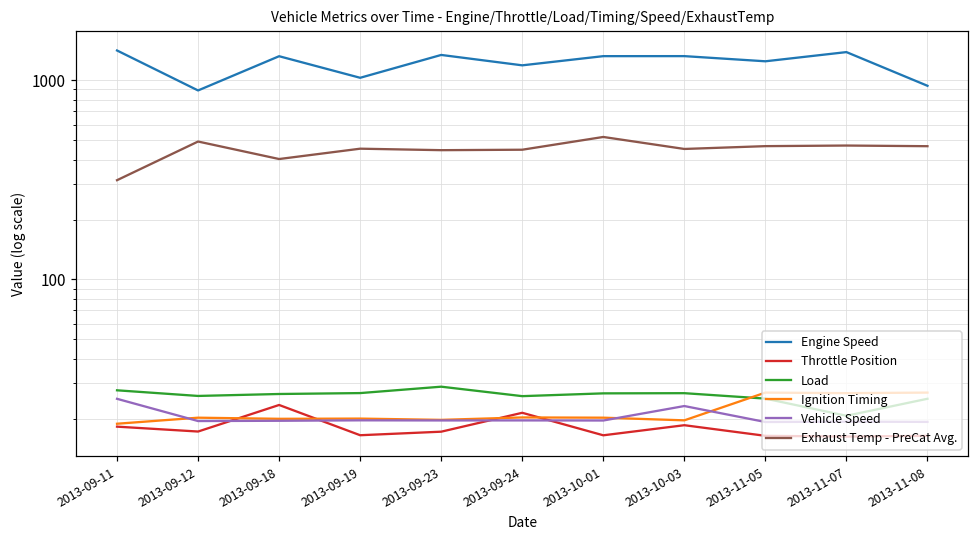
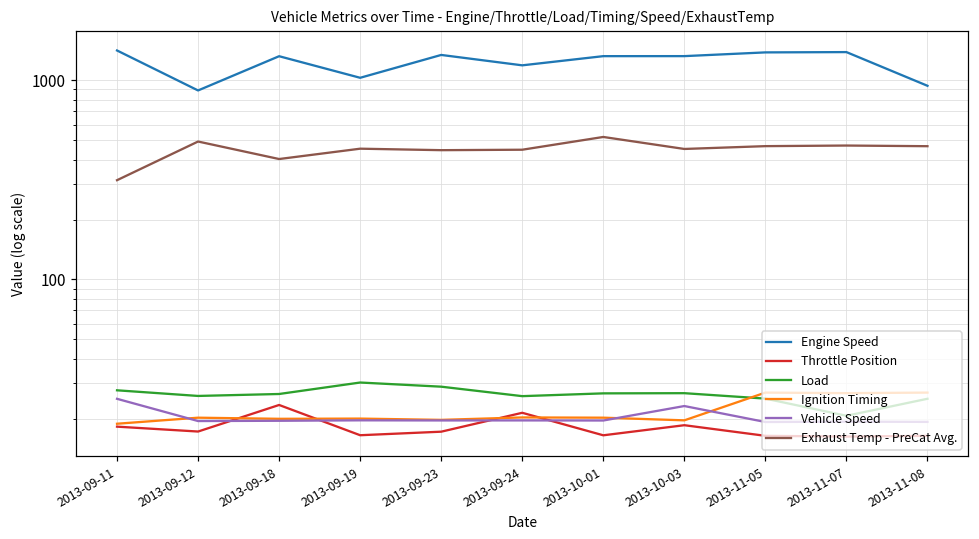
  {
    "Engine Speed": {
      "2013-09-11": 1400,
      "2013-09-12": 900,
      "2013-09-18": 1300,
      "2013-09-19": 1000,
      "2013-09-23": 1300,
      "2013-09-24": 1200,
      "2013-10-01": 1300,
      "2013-10-03": 1300,
-     "2013-11-05": 1200,
+     "2013-11-05": 1400,
      "2013-11-07": 1400,
      "2013-11-08": 900
    },
    "Throttle Position": {
      "2013-09-11": 18,
      "2013-09-12": 17,
      "2013-09-18": 23,
      "2013-09-19": 16,
      "2013-09-23": 17,
      "2013-09-24": 21,
      "2013-10-01": 16,
      "2013-10-03": 19
    },
    "Load": {
      "2013-09-11": 28,
      "2013-09-12": 26,
      "2013-09-18": 27,
-     "2013-09-19": 27,
+     "2013-09-19": 30,
      "2013-09-23": 29,
      "2013-09-24": 26,
      "2013-10-01": 27,
      "2013-10-03": 27
    },
    "Ignition Timing": {
      "2013-09-11": 19,
      "2013-09-12": 20,
      "2013-09-24": 20,
      "2013-10-01": 20,
      "2013-10-03": 20
    },
    "Vehicle Speed": {
      "2013-09-11": 25,
      "2013-09-12": 19,
      "2013-09-24": 20,
      "2013-10-01": 20,
      "2013-10-03": 23
    },
    "Exhaust Temp - PreCat Avg.": {
      "2013-09-11": 320,
      "2013-09-12": 490,
      "2013-09-18": 400,
      "2013-09-19": 450,
      "2013-09-23": 450,
      "2013-09-24": 450,
      "2013-10-01": 520,
      "2013-10-03": 450,
      "2013-11-05": 470,
      "2013-11-07": 470,
      "2013-11-08": 470
    }
  }
